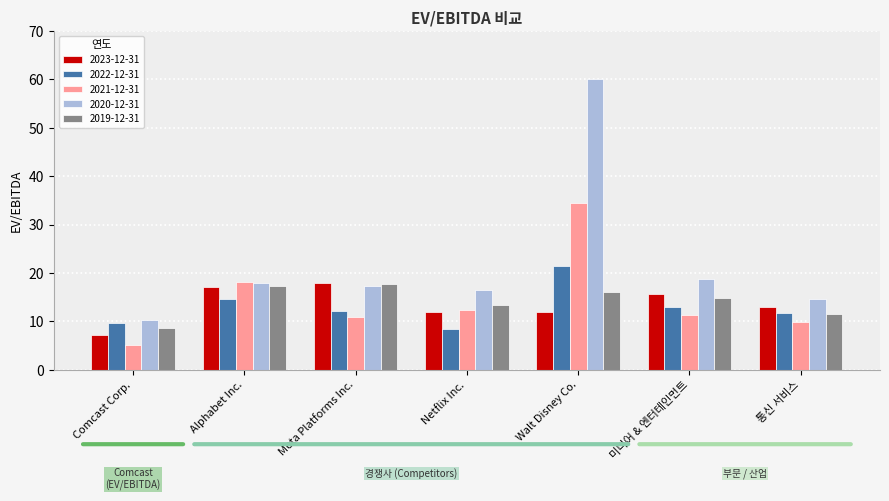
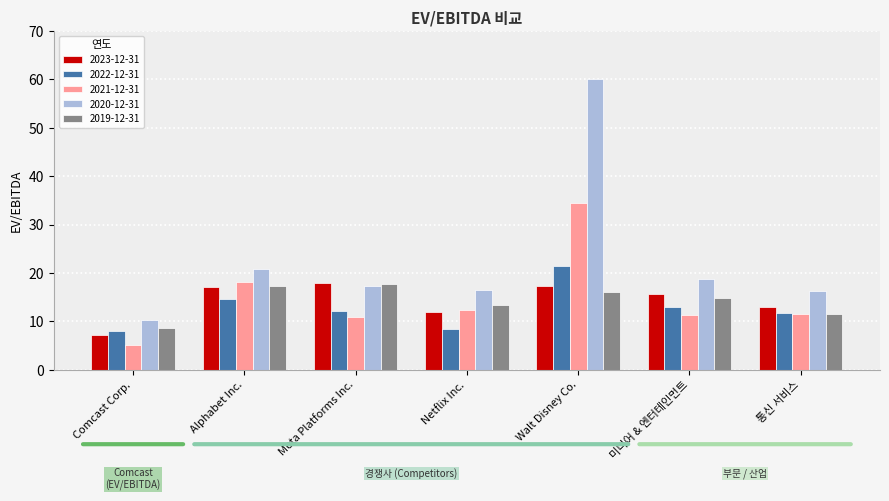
  {
    "2023-12-31": {
      "Comcast Corp.": 7,
      "Alphabet Inc.": 17,
      "Meta Platforms Inc.": 18,
      "Netflix Inc.": 12,
-     "Walt Disney Co.": 12,
+     "Walt Disney Co.": 17,
      "미디어 & 엔터테인먼트": 16,
      "통신 서비스": 13
    },
    "2022-12-31": {
-     "Comcast Corp.": 10,
+     "Comcast Corp.": 8,
      "Alphabet Inc.": 15,
      "Meta Platforms Inc.": 12,
      "Netflix Inc.": 8,
      "Walt Disney Co.": 22,
      "미디어 & 엔터테인먼트": 13,
      "통신 서비스": 12
    },
    "2021-12-31": {
      "Comcast Corp.": 5,
      "Alphabet Inc.": 18,
      "Meta Platforms Inc.": 11,
      "Netflix Inc.": 12,
      "Walt Disney Co.": 35,
      "미디어 & 엔터테인먼트": 11,
-     "통신 서비스": 10
+     "통신 서비스": 12
    },
    "2020-12-31": {
      "Comcast Corp.": 10,
-     "Alphabet Inc.": 18,
+     "Alphabet Inc.": 21,
      "Meta Platforms Inc.": 17,
      "Netflix Inc.": 17,
      "Walt Disney Co.": 60,
      "미디어 & 엔터테인먼트": 19,
-     "통신 서비스": 15
+     "통신 서비스": 16
    },
    "2019-12-31": {
      "Comcast Corp.": 9,
      "Alphabet Inc.": 17,
      "Meta Platforms Inc.": 18,
      "Netflix Inc.": 13,
      "Walt Disney Co.": 16,
      "미디어 & 엔터테인먼트": 15,
      "통신 서비스": 12
    }
  }
